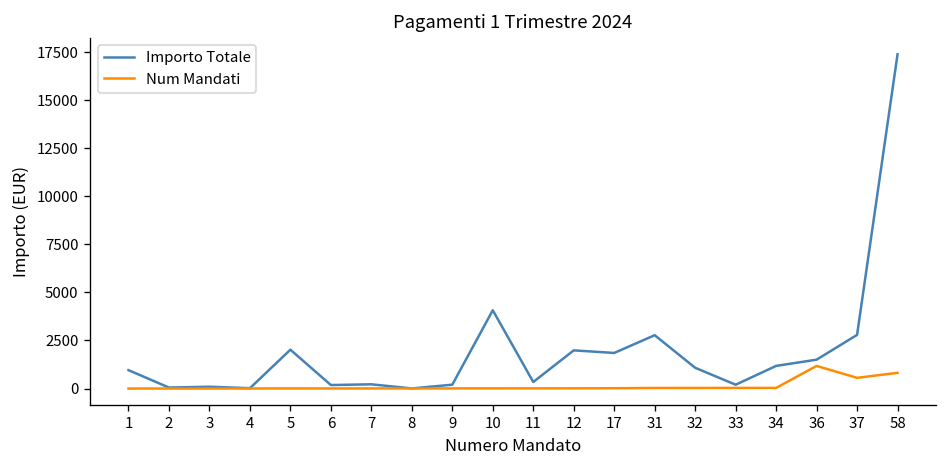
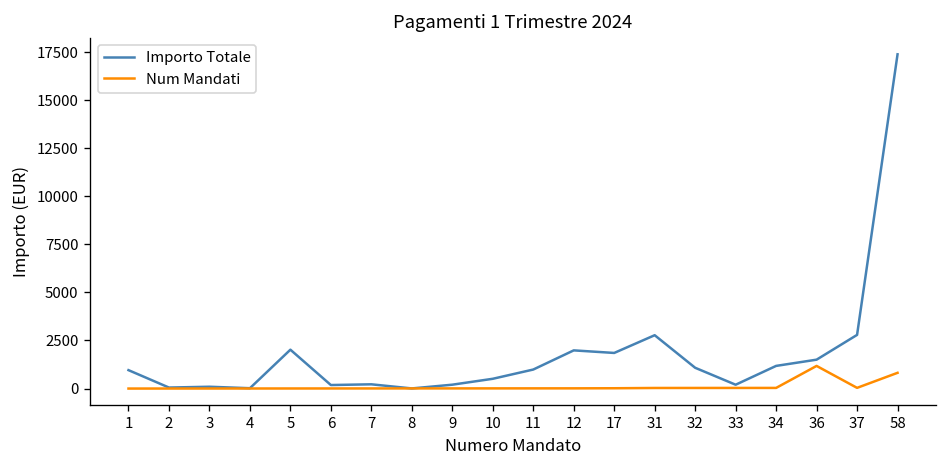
  {
    "Importo Totale": {
      "1": 1000,
      "5": 2000,
      "6": 200,
      "7": 200,
      "9": 200,
-     "10": 4100,
-     "11": 300,
+     "10": 500,
+     "11": 1000,
      "12": 2000,
      "17": 1900,
      "31": 2800,
      "32": 1100,
      "33": 200,
      "34": 1200,
      "36": 1500,
      "37": 2800,
      "58": 17400
    },
    "Num Mandati": {
      "1": 0,
      "5": 0,
      "6": 0,
      "7": 0,
      "9": 0,
      "10": 0,
      "11": 0,
      "12": 0,
      "17": 0,
      "31": 0,
      "32": 0,
      "33": 0,
      "34": 0,
      "36": 1200,
-     "37": 600,
+     "37": 0,
      "58": 800
    }
  }
